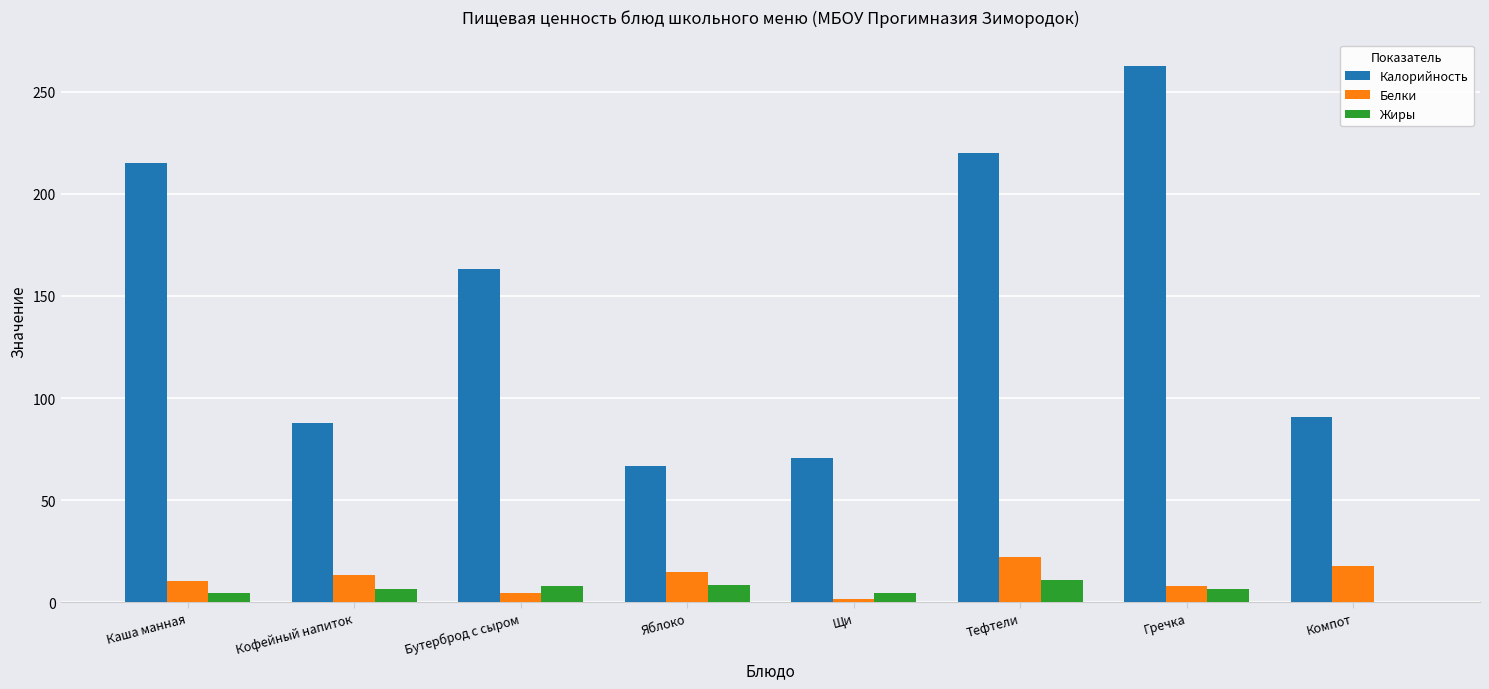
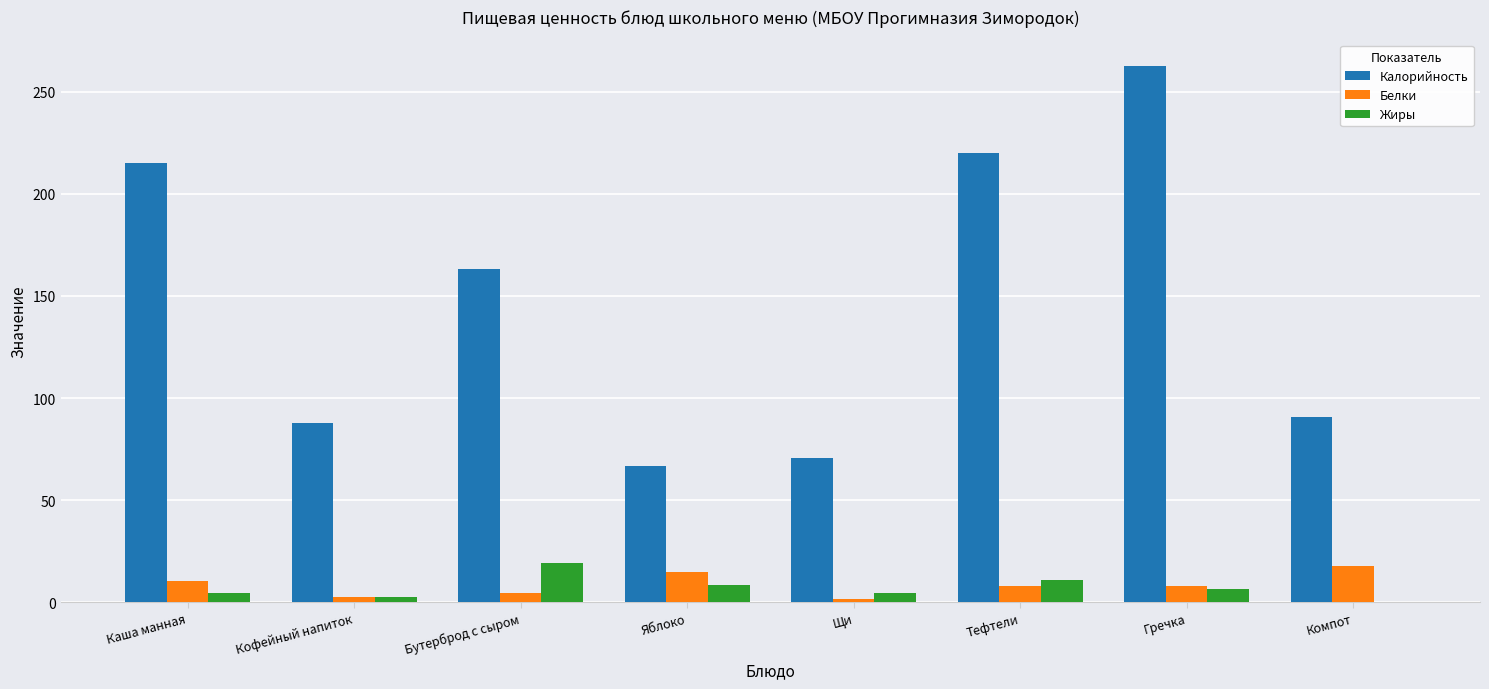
  {
    "Калорийность": {
      "Каша манная": 215,
      "Кофейный напиток": 88,
      "Бутерброд с сыром": 163,
      "Яблоко": 67,
      "Щи": 71,
      "Тефтели": 220,
      "Гречка": 263,
      "Компот": 91
    },
    "Белки": {
      "Каша манная": 11,
-     "Кофейный напиток": 13,
+     "Кофейный напиток": 3,
      "Бутерброд с сыром": 5,
      "Яблоко": 15,
      "Щи": 2,
-     "Тефтели": 22,
+     "Тефтели": 8,
      "Гречка": 8,
      "Компот": 18
    },
    "Жиры": {
      "Каша манная": 5,
-     "Кофейный напиток": 7,
-     "Бутерброд с сыром": 8,
+     "Кофейный напиток": 3,
+     "Бутерброд с сыром": 19,
      "Яблоко": 9,
      "Щи": 5,
      "Тефтели": 11,
      "Гречка": 7
    }
  }
